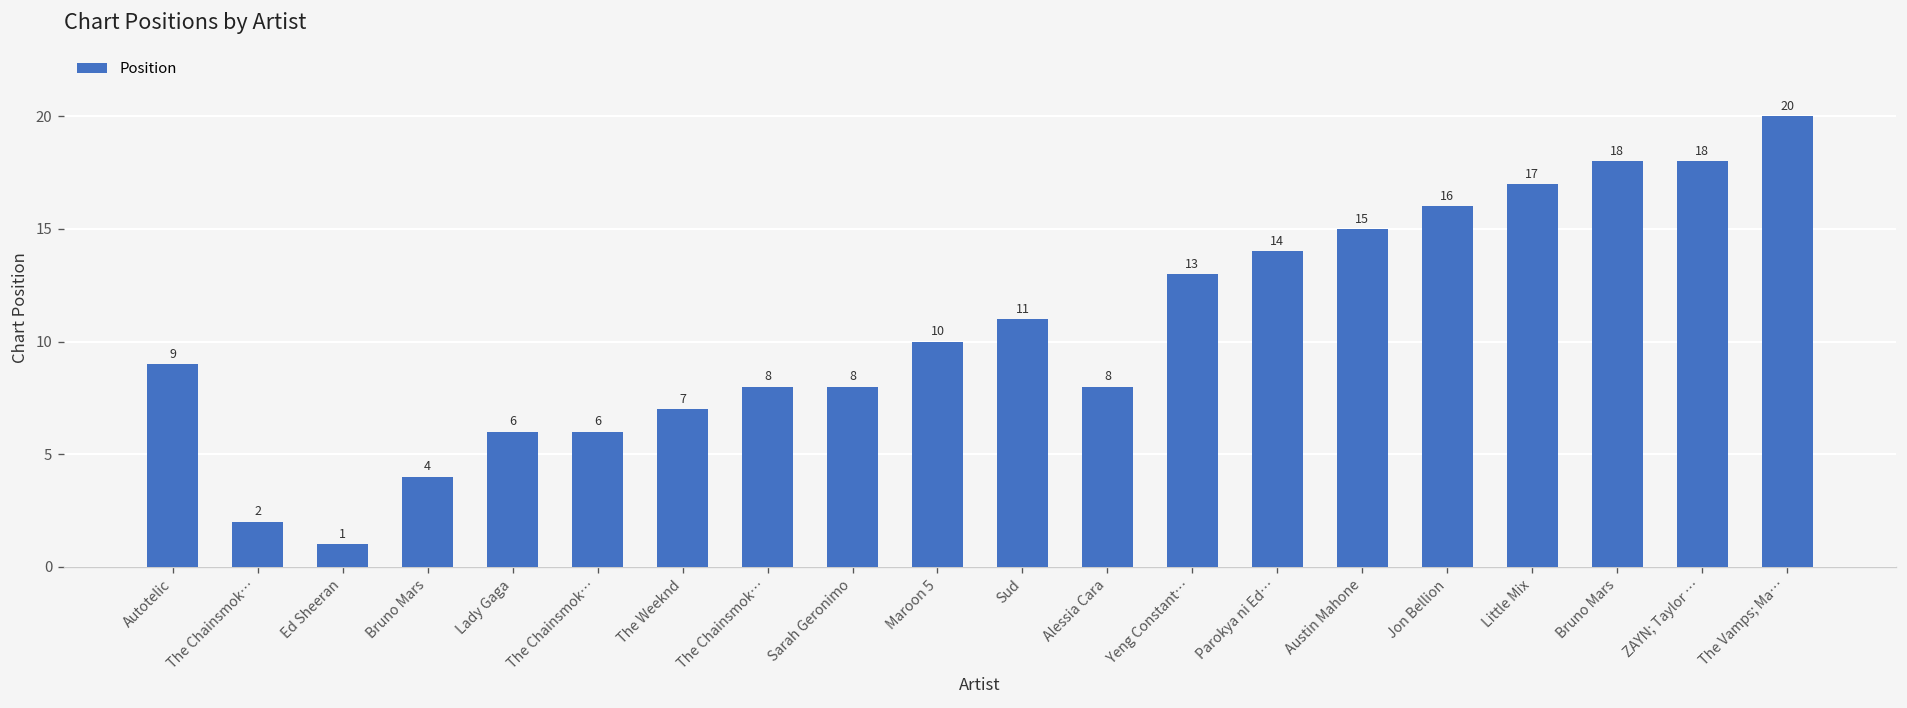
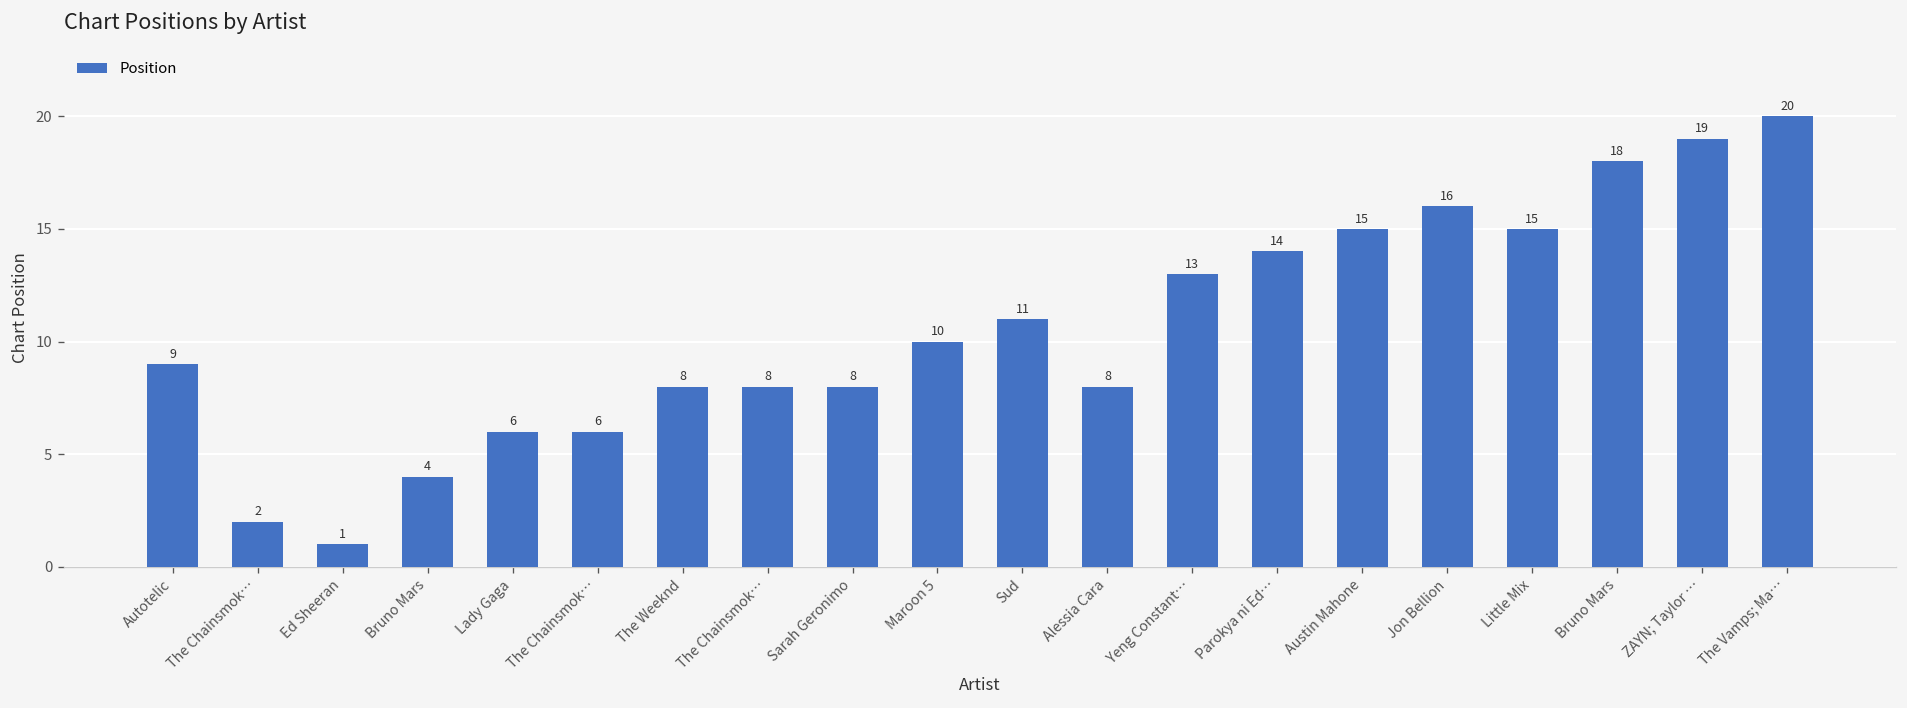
  {
    "Autotelic": 9,
    "Ed Sheeran": 1,
    "Lady Gaga": 6,
-   "The Weeknd": 7,
+   "The Weeknd": 8,
    "Sarah Geronimo": 8,
    "Maroon 5": 10,
    "Sud": 11,
    "Alessia Cara": 8,
    "Yeng Constant…": 13,
    "Parokya ni Ed…": 14,
    "Austin Mahone": 15,
    "Jon Bellion": 16,
-   "Little Mix": 17,
-   "ZAYN; Taylor …": 18,
+   "Little Mix": 15,
+   "ZAYN; Taylor …": 19,
    "The Vamps; Ma…": 20
  }
